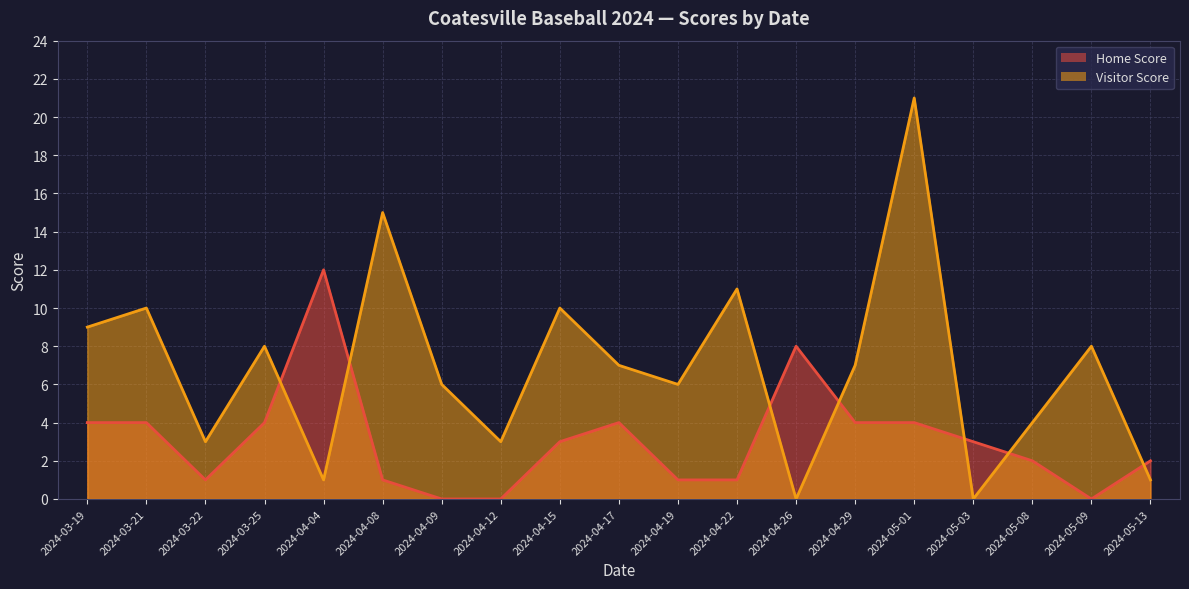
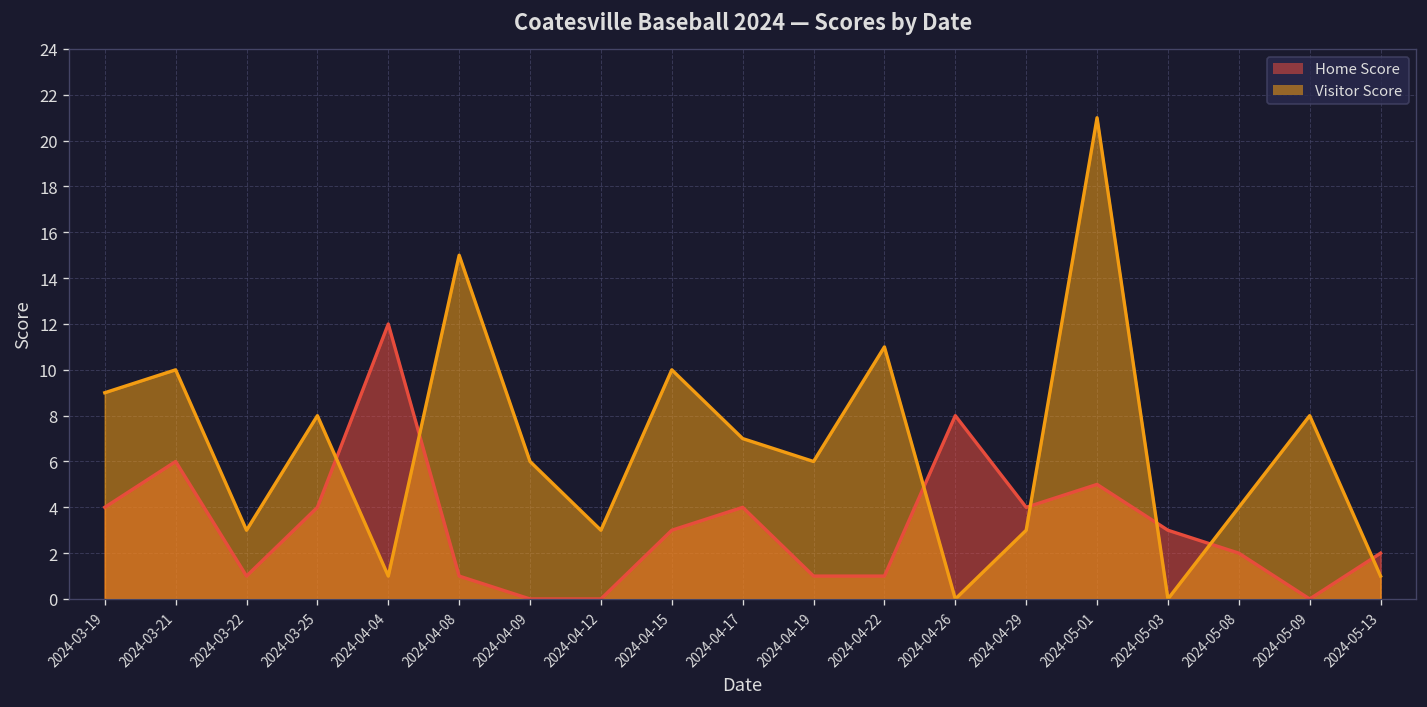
  {
    "Home Score": {
      "2024-03-19": 4,
-     "2024-03-21": 4,
+     "2024-03-21": 6,
      "2024-03-22": 1,
      "2024-03-25": 4,
      "2024-04-04": 12,
      "2024-04-08": 1,
      "2024-04-09": 0,
      "2024-04-12": 0,
      "2024-04-15": 3,
      "2024-04-17": 4,
      "2024-04-19": 1,
      "2024-04-22": 1,
      "2024-04-26": 8,
      "2024-04-29": 4,
-     "2024-05-01": 4,
+     "2024-05-01": 5,
      "2024-05-03": 3,
      "2024-05-08": 2,
      "2024-05-09": 0,
      "2024-05-13": 2
    },
    "Visitor Score": {
      "2024-03-19": 9,
      "2024-03-21": 10,
      "2024-03-22": 3,
      "2024-03-25": 8,
      "2024-04-04": 1,
      "2024-04-08": 15,
      "2024-04-09": 6,
      "2024-04-12": 3,
      "2024-04-15": 10,
      "2024-04-17": 7,
      "2024-04-19": 6,
      "2024-04-22": 11,
      "2024-04-26": 0,
-     "2024-04-29": 7,
+     "2024-04-29": 3,
      "2024-05-01": 21,
      "2024-05-03": 0,
      "2024-05-08": 4,
      "2024-05-09": 8,
      "2024-05-13": 1
    }
  }
